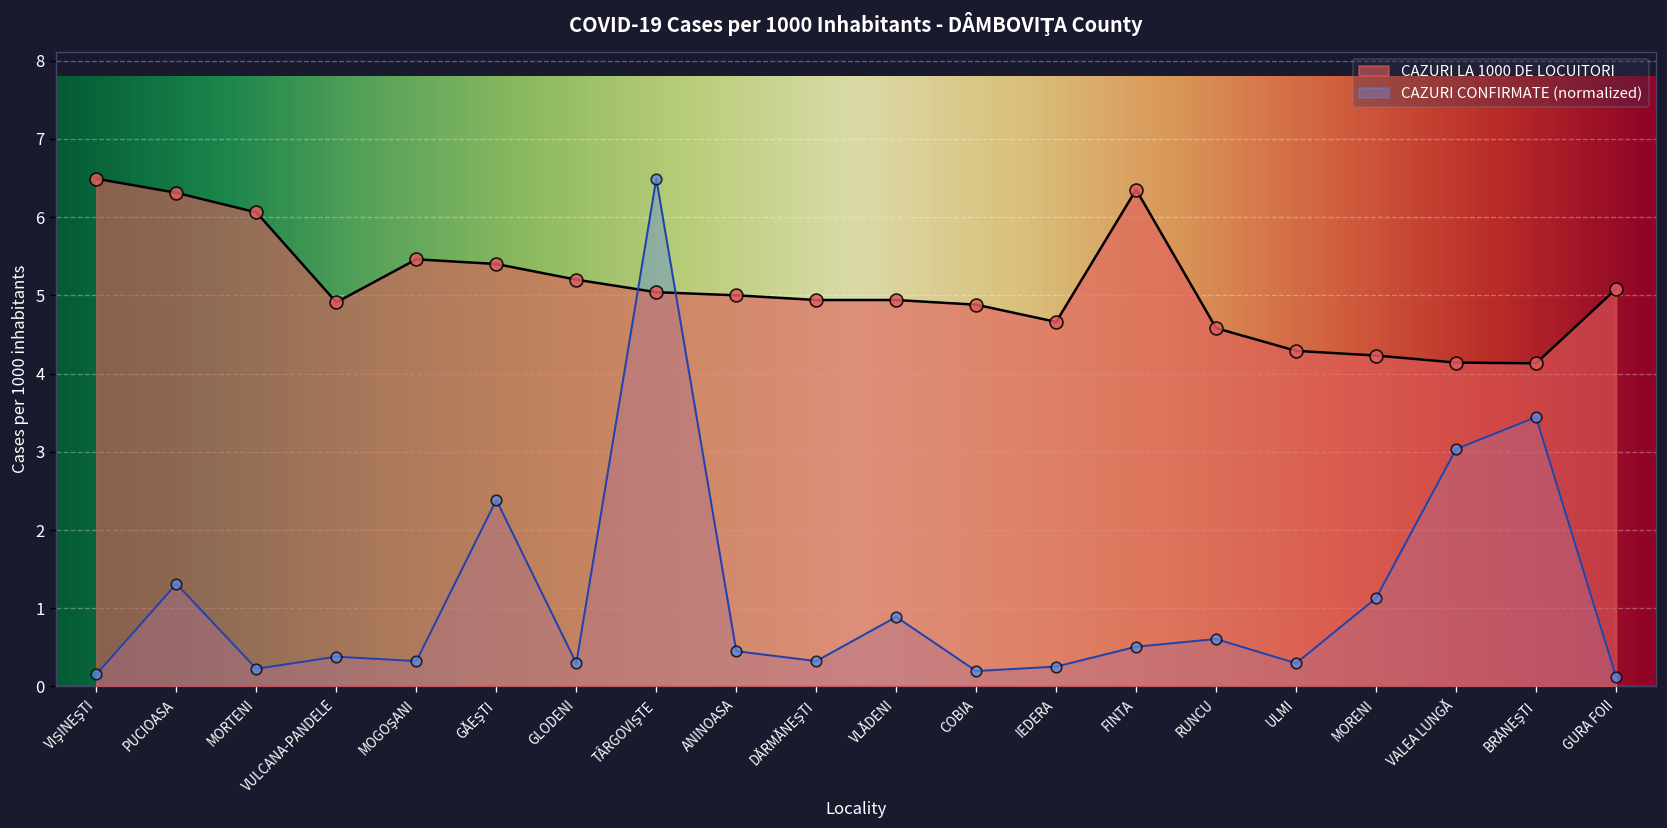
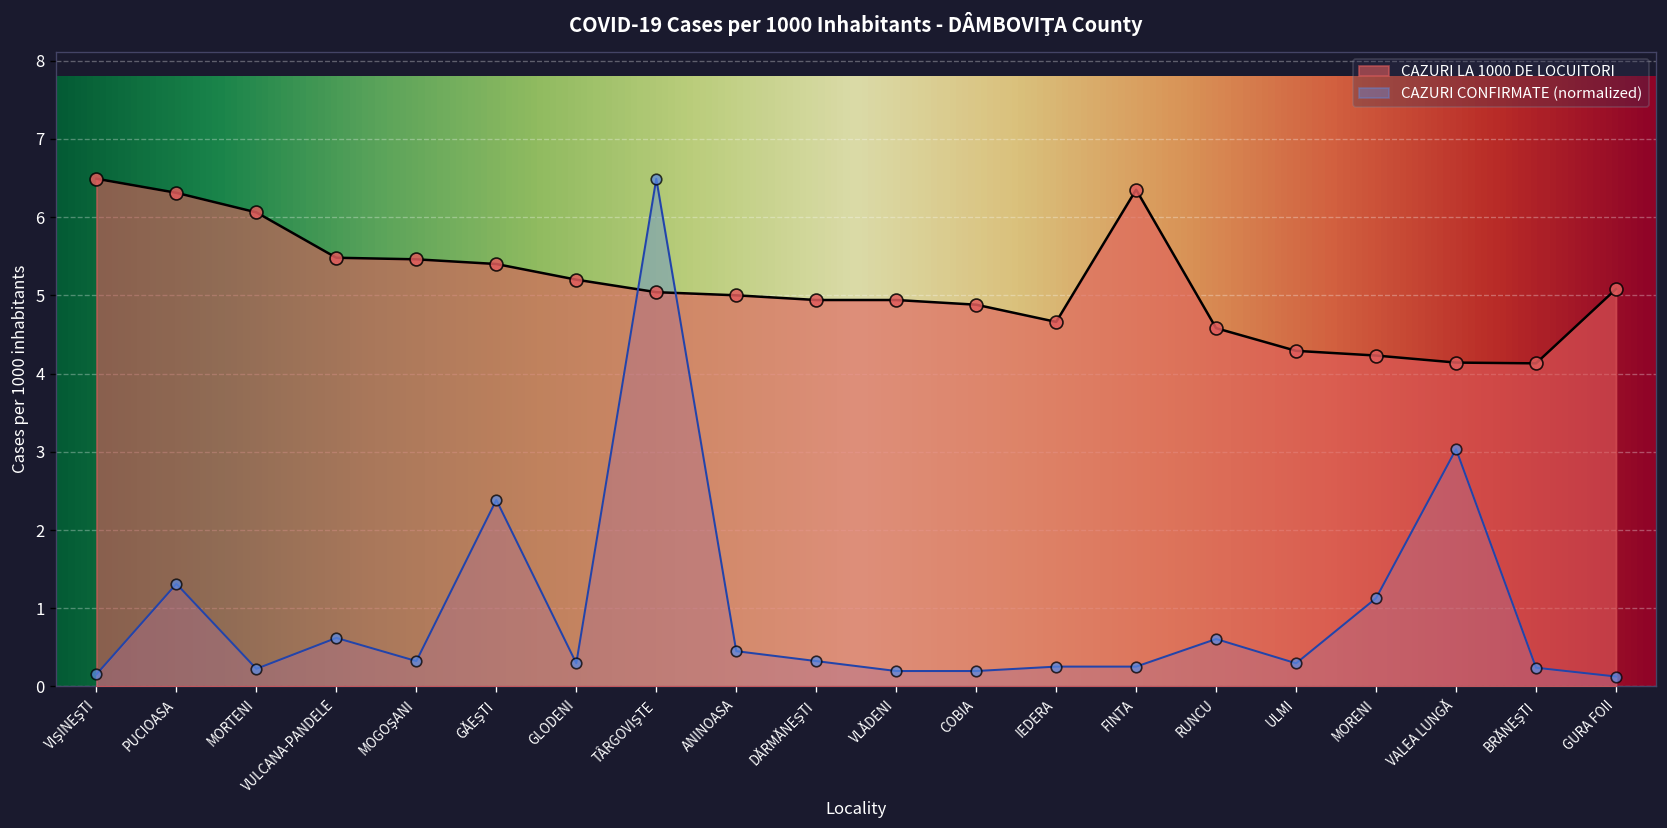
  {
    "CAZURI LA 1000 DE LOCUITORI": {
      "VIŞINEŞTI": 6.5,
      "PUCIOASA": 6.3,
      "MORTENI": 6.1,
-     "VULCANA-PANDELE": 4.9,
+     "VULCANA-PANDELE": 5.5,
      "MOGOŞANI": 5.5,
      "GĂEŞTI": 5.4,
      "GLODENI": 5.2,
      "TÂRGOVIŞTE": 5.0,
      "ANINOASA": 5.0,
      "DĂRMĂNEŞTI": 4.9,
      "VLĂDENI": 4.9,
      "COBIA": 4.9,
      "IEDERA": 4.7,
      "FINTA": 6.4,
      "RUNCU": 4.6,
      "ULMI": 4.3,
      "MORENI": 4.2,
      "VALEA LUNGĂ": 4.1,
      "BRĂNEŞTI": 4.1,
      "GURA FOII": 5.1
    },
    "CAZURI CONFIRMATE (normalized)": {
      "VIŞINEŞTI": 0.2,
      "PUCIOASA": 1.3,
      "MORTENI": 0.2,
-     "VULCANA-PANDELE": 0.4,
+     "VULCANA-PANDELE": 0.6,
      "MOGOŞANI": 0.3,
      "GĂEŞTI": 2.4,
      "GLODENI": 0.3,
      "TÂRGOVIŞTE": 6.5,
      "ANINOASA": 0.5,
      "DĂRMĂNEŞTI": 0.3,
-     "VLĂDENI": 0.9,
+     "VLĂDENI": 0.2,
      "COBIA": 0.2,
      "IEDERA": 0.3,
-     "FINTA": 0.5,
+     "FINTA": 0.3,
      "RUNCU": 0.6,
      "ULMI": 0.3,
      "MORENI": 1.1,
      "VALEA LUNGĂ": 3.0,
-     "BRĂNEŞTI": 3.4,
+     "BRĂNEŞTI": 0.2,
      "GURA FOII": 0.1
    }
  }
